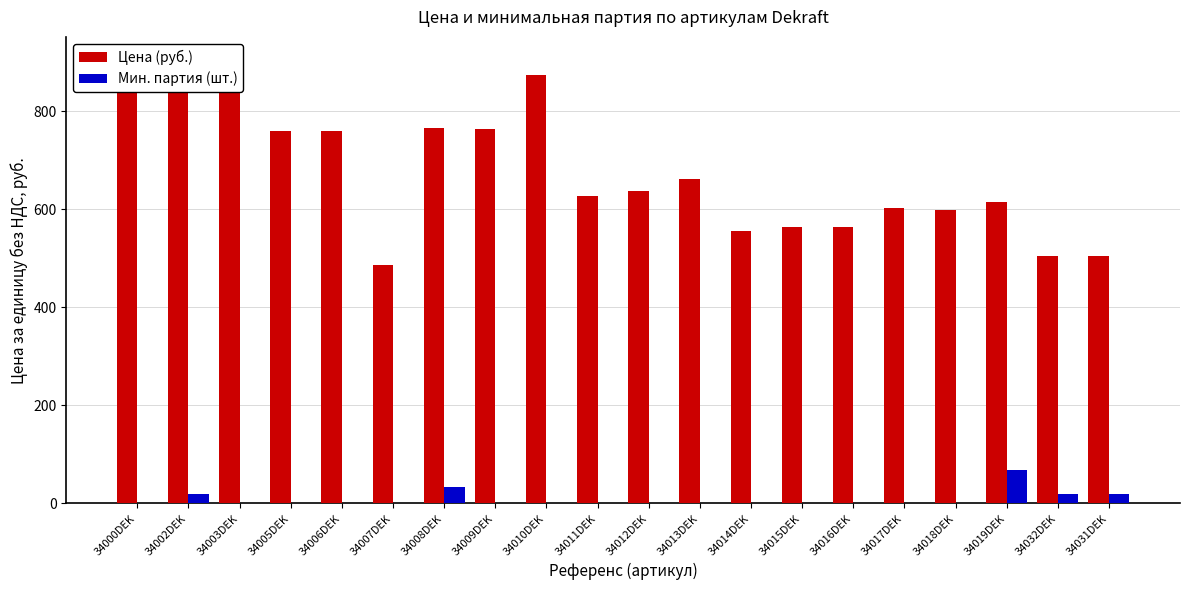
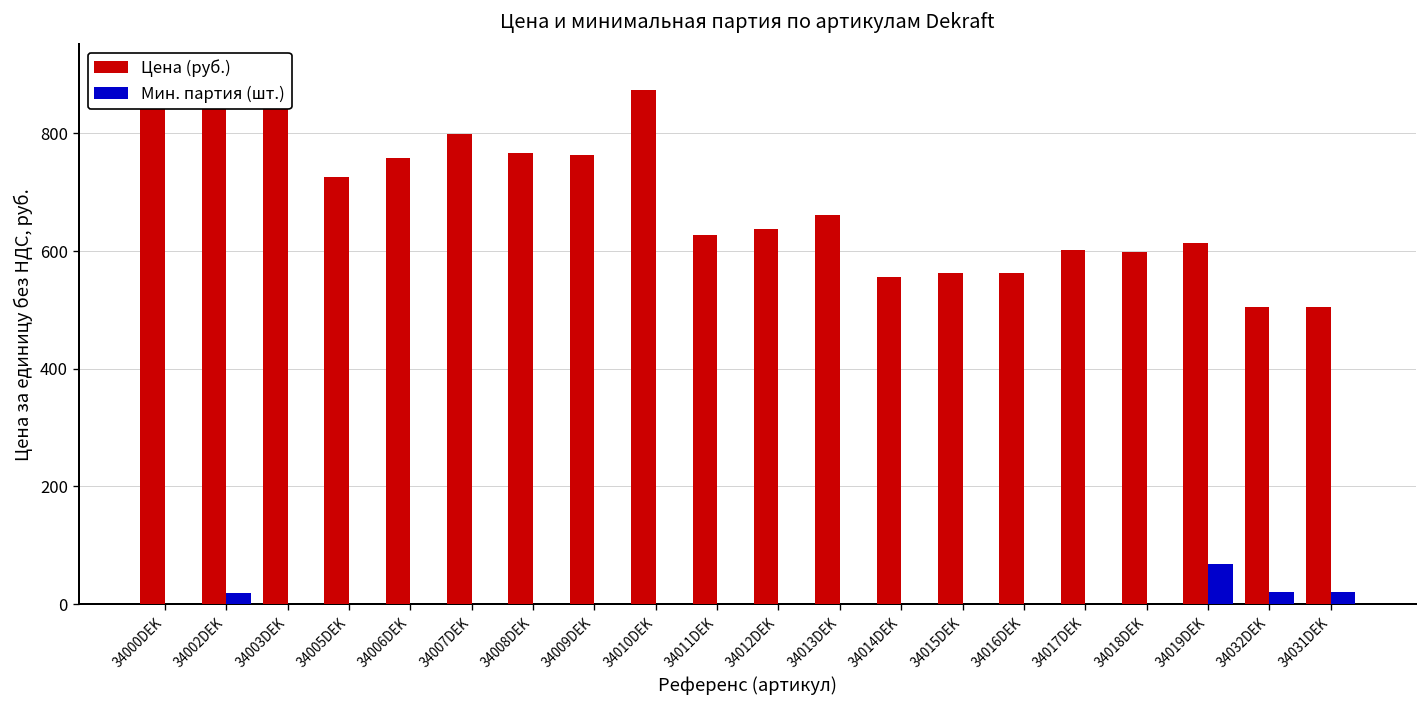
  {
    "Цена (руб.)": {
-     "34005DEK": 760,
+     "34005DEK": 730,
      "34006DEK": 760,
-     "34007DEK": 490,
+     "34007DEK": 800,
      "34008DEK": 770,
      "34009DEK": 760,
      "34010DEK": 870,
      "34011DEK": 630,
      "34012DEK": 640,
      "34013DEK": 660,
      "34014DEK": 560,
      "34015DEK": 560,
      "34016DEK": 560,
      "34017DEK": 600,
      "34018DEK": 600,
      "34019DEK": 610,
      "34032DEK": 510,
      "34031DEK": 510
    },
    "Мин. партия (шт.)": {
      "34002DEK": 20,
-     "34008DEK": 30,
+     "34008DEK": 0,
      "34019DEK": 70,
      "34032DEK": 20,
      "34031DEK": 20
    }
  }
